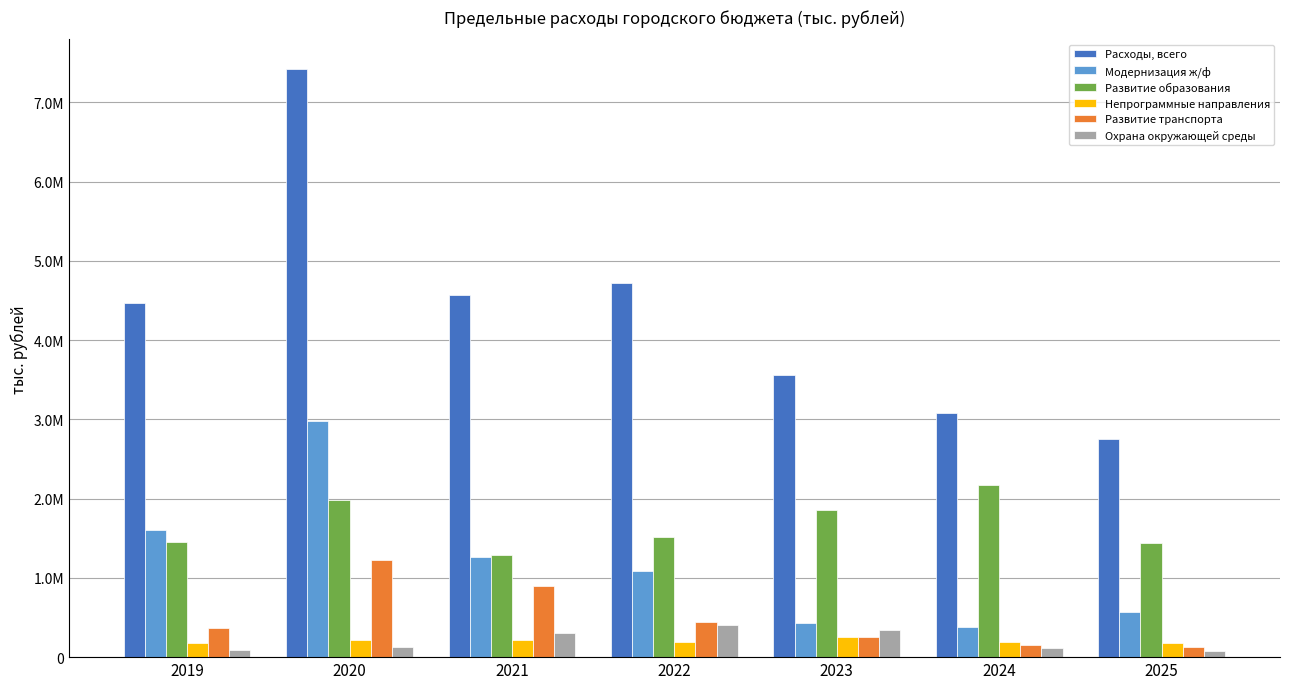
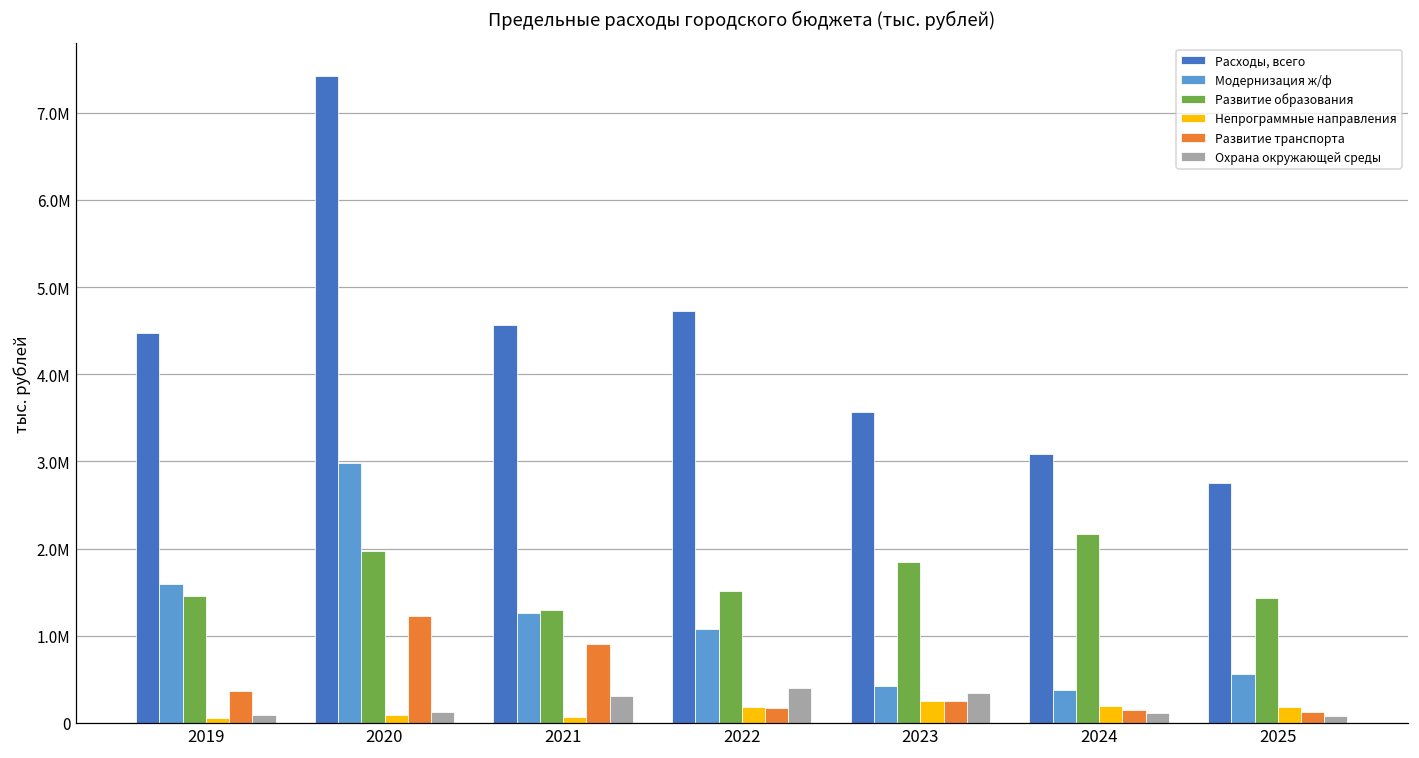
  {
    "Развитие образования": {
      "2019": 1500000,
      "2020": 2000000,
      "2021": 1300000,
      "2022": 1500000,
      "2023": 1900000,
      "2024": 2200000,
      "2025": 1400000
    },
    "Непрограммные направления": {
-     "2019": 200000,
-     "2020": 200000,
-     "2021": 200000,
+     "2019": 100000,
+     "2020": 100000,
+     "2021": 100000,
      "2022": 200000,
      "2023": 300000,
      "2024": 200000,
      "2025": 200000
    },
    "Развитие транспорта": {
      "2019": 400000,
      "2020": 1200000,
      "2021": 900000,
-     "2022": 400000,
+     "2022": 200000,
      "2023": 300000,
      "2024": 100000,
      "2025": 100000
    },
    "Охрана окружающей среды": {
      "2019": 100000,
      "2020": 100000,
      "2021": 300000,
      "2022": 400000,
      "2023": 300000,
      "2024": 100000,
      "2025": 100000
    }
  }
